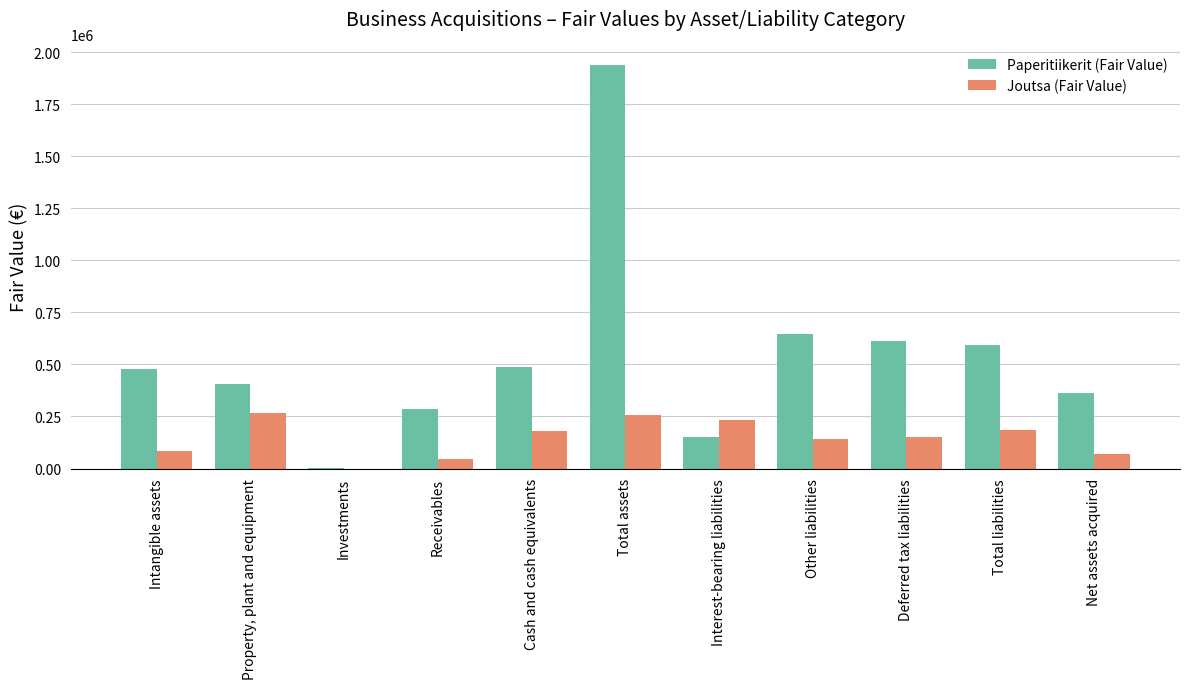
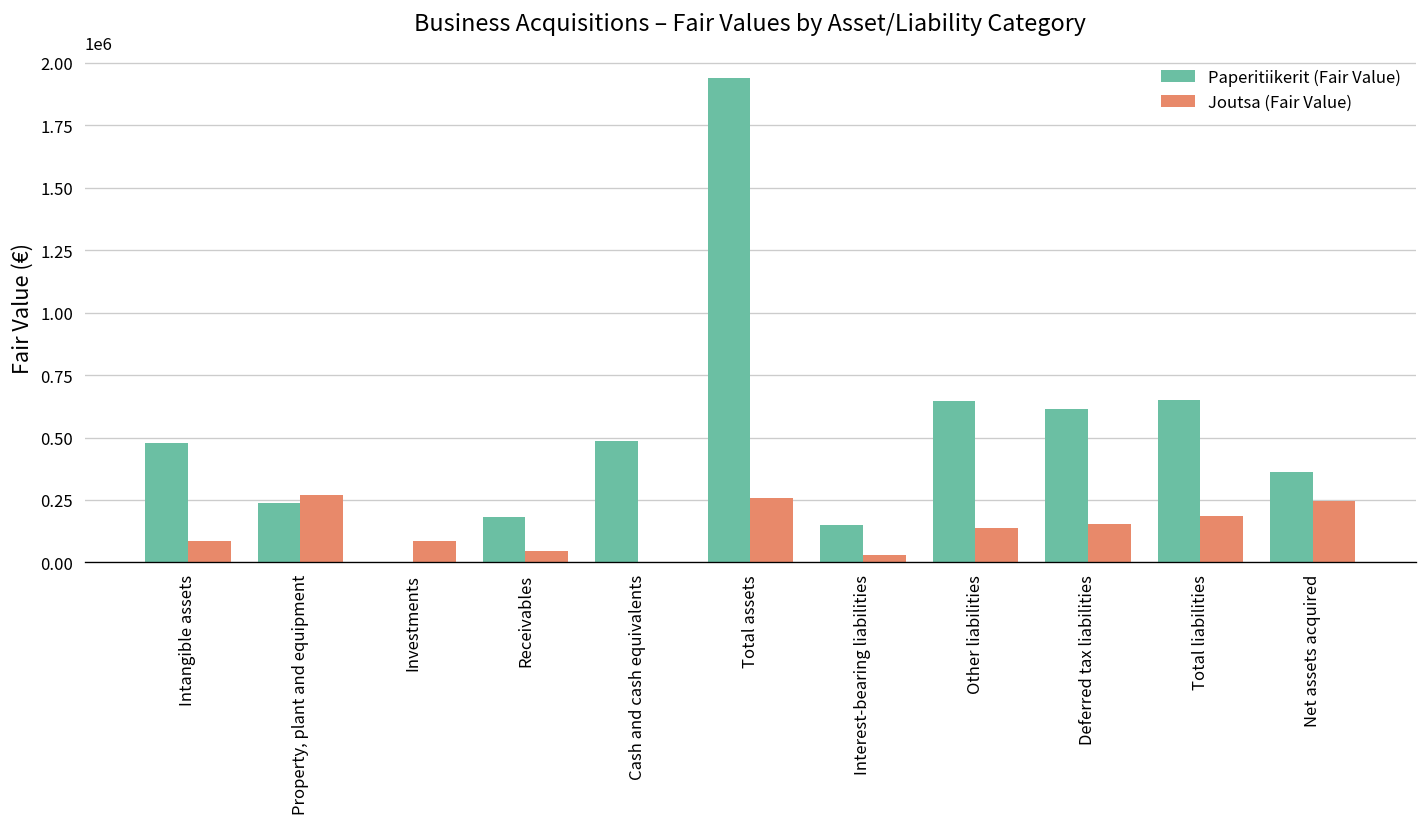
  {
    "Paperitiikerit (Fair Value)": {
      "Intangible assets": 480000,
-     "Property, plant and equipment": 410000,
-     "Receivables": 280000,
+     "Property, plant and equipment": 240000,
+     "Receivables": 180000,
      "Cash and cash equivalents": 490000,
      "Total assets": 1940000,
      "Interest-bearing liabilities": 150000,
      "Other liabilities": 650000,
      "Deferred tax liabilities": 610000,
-     "Total liabilities": 590000,
+     "Total liabilities": 650000,
      "Net assets acquired": 360000
    },
    "Joutsa (Fair Value)": {
      "Intangible assets": 90000,
      "Property, plant and equipment": 270000,
-     "Investments": 0,
+     "Investments": 80000,
      "Receivables": 50000,
-     "Cash and cash equivalents": 180000,
+     "Cash and cash equivalents": 0,
      "Total assets": 260000,
-     "Interest-bearing liabilities": 230000,
+     "Interest-bearing liabilities": 30000,
      "Other liabilities": 140000,
      "Deferred tax liabilities": 150000,
      "Total liabilities": 190000,
-     "Net assets acquired": 70000
+     "Net assets acquired": 250000
    }
  }
